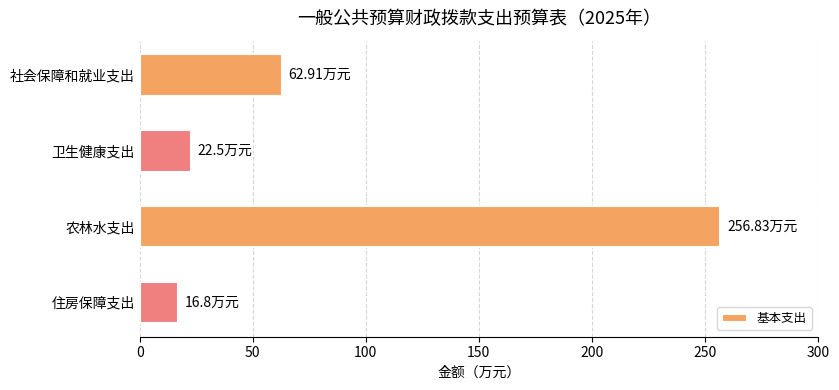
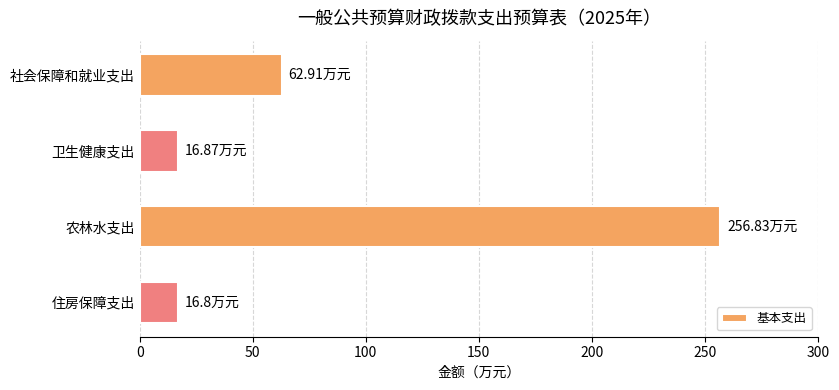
  {
    "社会保障和就业支出": 62.91,
-   "卫生健康支出": 22.5,
+   "卫生健康支出": 16.87,
    "农林水支出": 256.83,
    "住房保障支出": 16.8
  }
